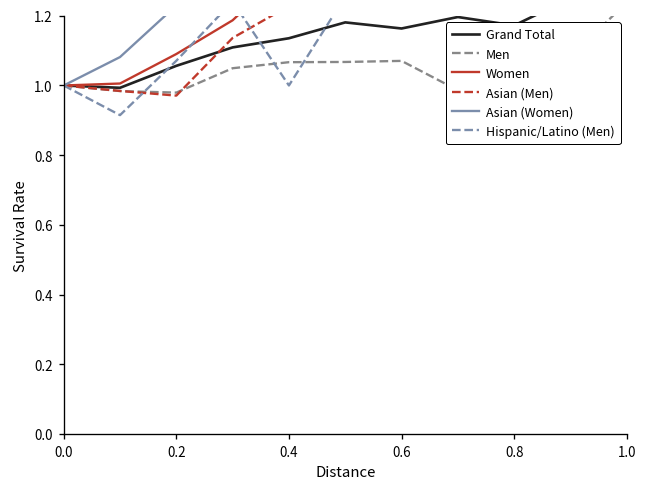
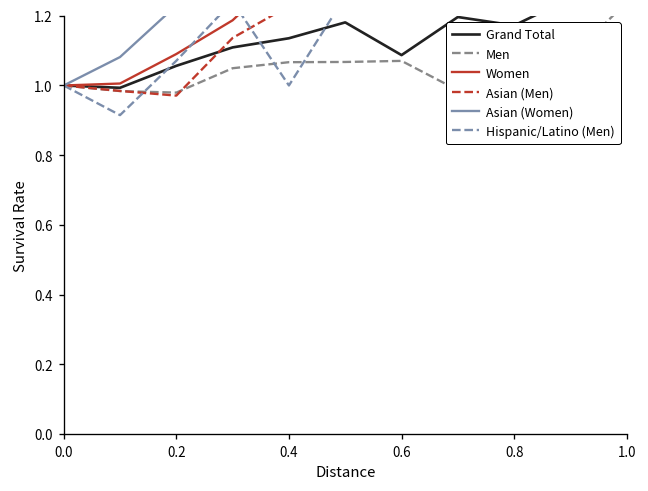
  {
    "Grand Total": {
      "0.2": 1.06,
      "0.4": 1.14,
-     "0.6": 1.16
+     "0.6": 1.09
    }
  }
